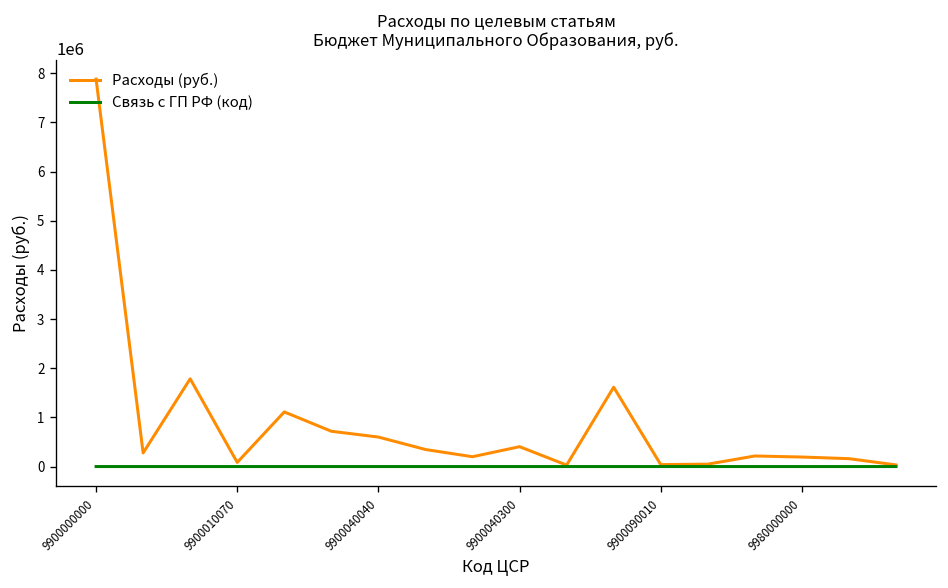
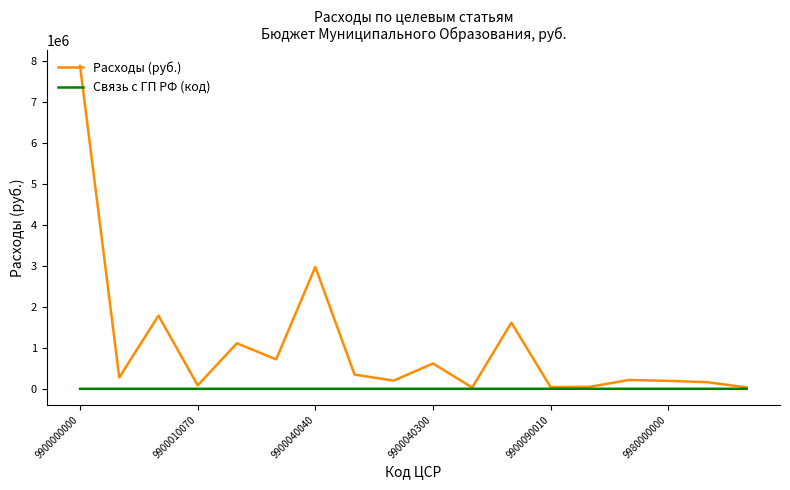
  {
    "Расходы (руб.)": {
      "9900000000": 7900000,
      "9900010070": 100000,
-     "9900040040": 600000,
-     "9900040300": 400000,
+     "9900040040": 3000000,
+     "9900040300": 600000,
      "9980000000": 200000
    },
    "Связь с ГП РФ (код)": {
      "9900000000": 0,
      "9900010070": 0,
      "9900040040": 0,
      "9900040300": 0,
      "9980000000": 0
    }
  }
